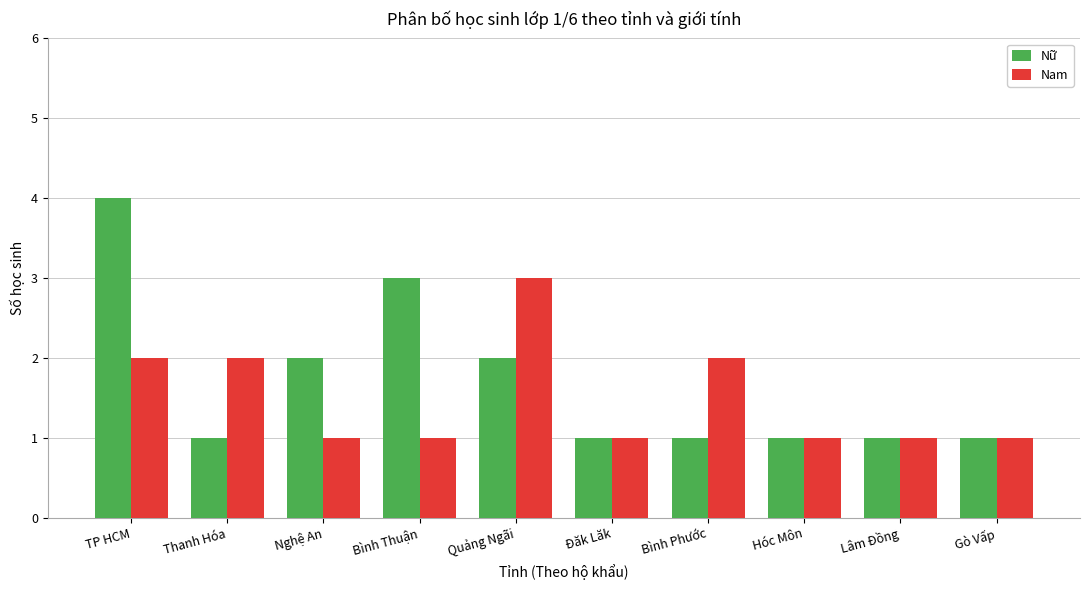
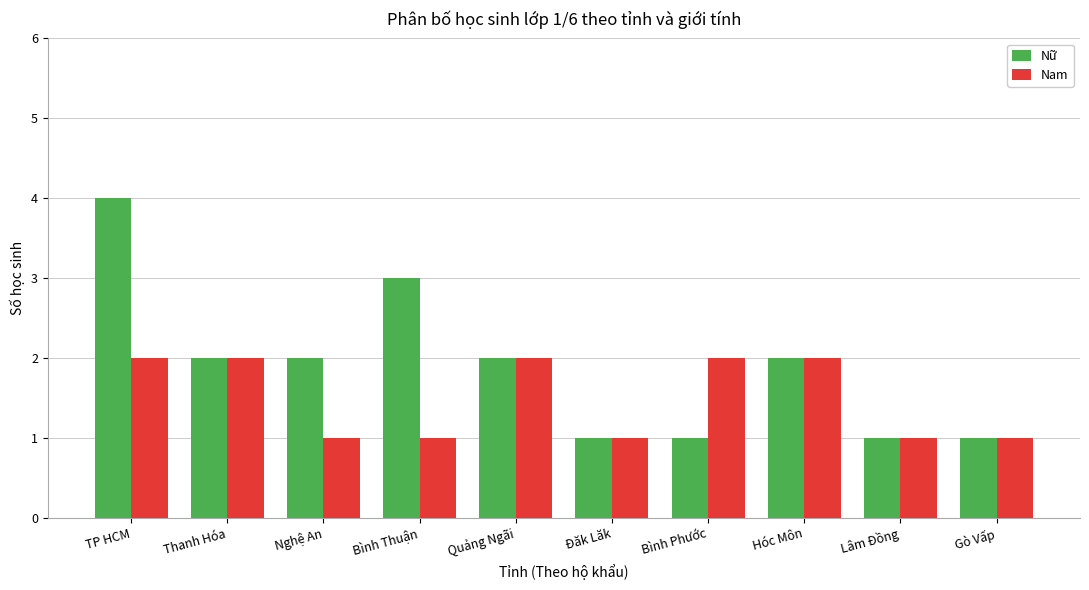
  {
    "Nữ": {
      "TP HCM": 4,
-     "Thanh Hóa": 1,
+     "Thanh Hóa": 2,
      "Nghệ An": 2,
      "Bình Thuận": 3,
      "Quảng Ngãi": 2,
      "Đăk Lăk": 1,
      "Bình Phước": 1,
-     "Hóc Môn": 1,
+     "Hóc Môn": 2,
      "Lâm Đồng": 1,
      "Gò Vấp": 1
    },
    "Nam": {
      "TP HCM": 2,
      "Thanh Hóa": 2,
      "Nghệ An": 1,
      "Bình Thuận": 1,
-     "Quảng Ngãi": 3,
+     "Quảng Ngãi": 2,
      "Đăk Lăk": 1,
      "Bình Phước": 2,
-     "Hóc Môn": 1,
+     "Hóc Môn": 2,
      "Lâm Đồng": 1,
      "Gò Vấp": 1
    }
  }
